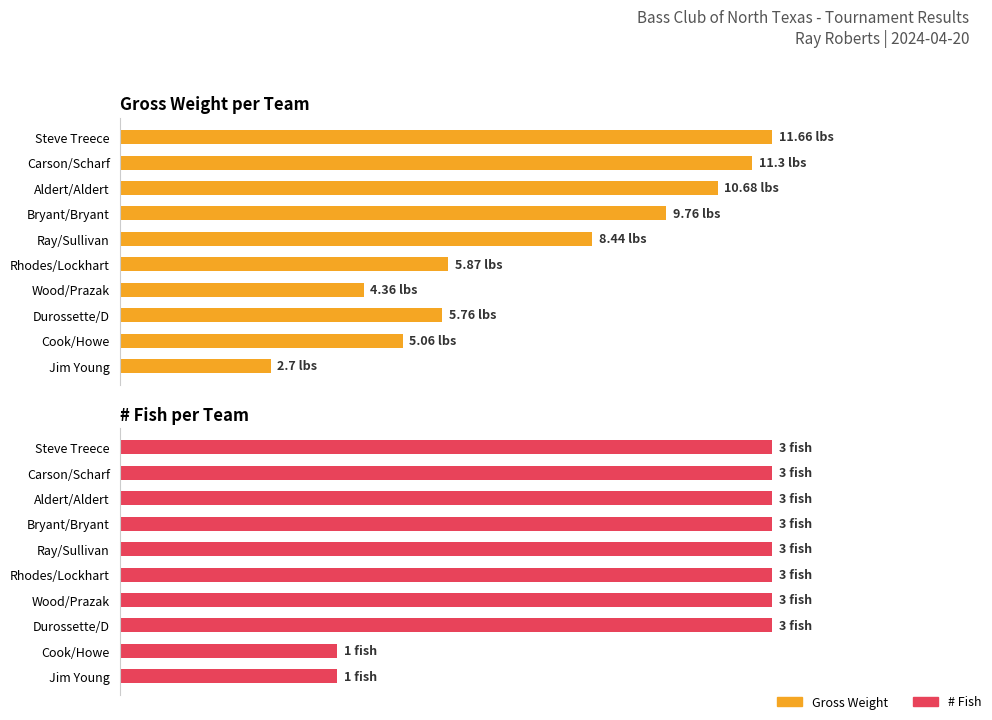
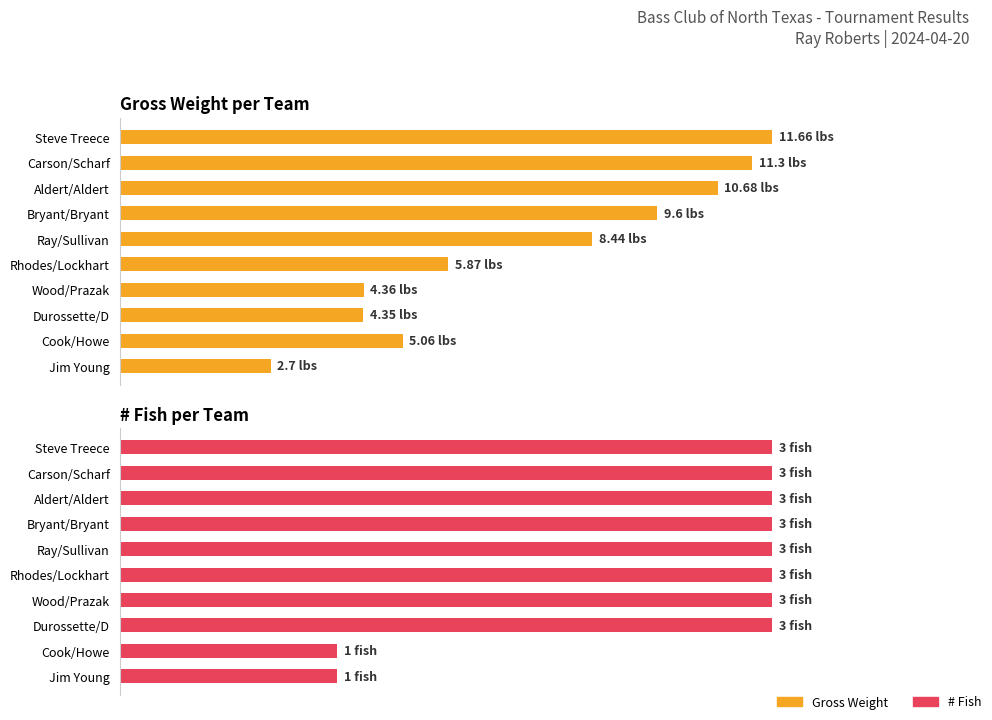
  {
    "Gross Weight per Team": {
-     "Bryant/Bryant": 9.76,
-     "Durossette/D": 5.76
+     "Bryant/Bryant": 9.6,
+     "Durossette/D": 4.35
    }
  }
